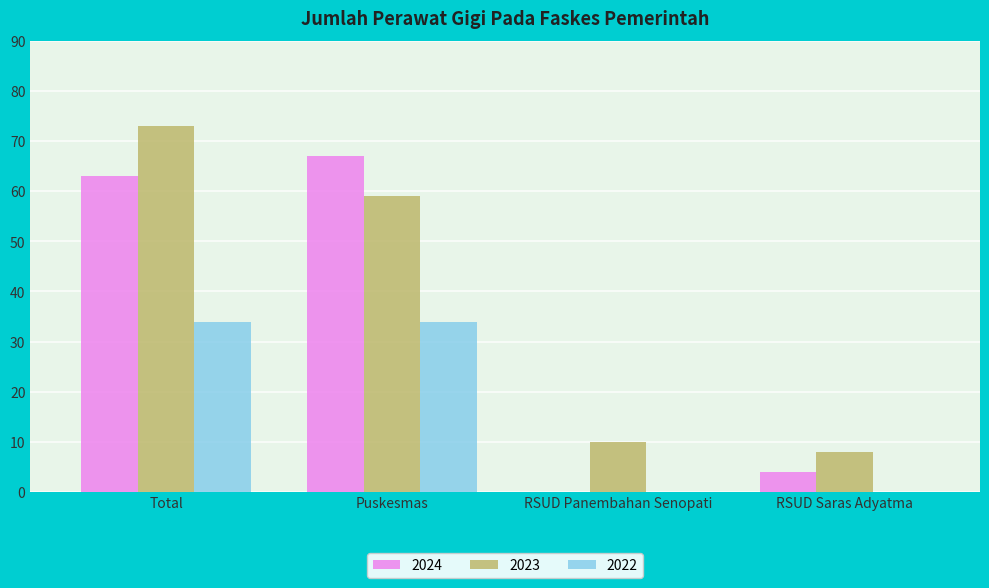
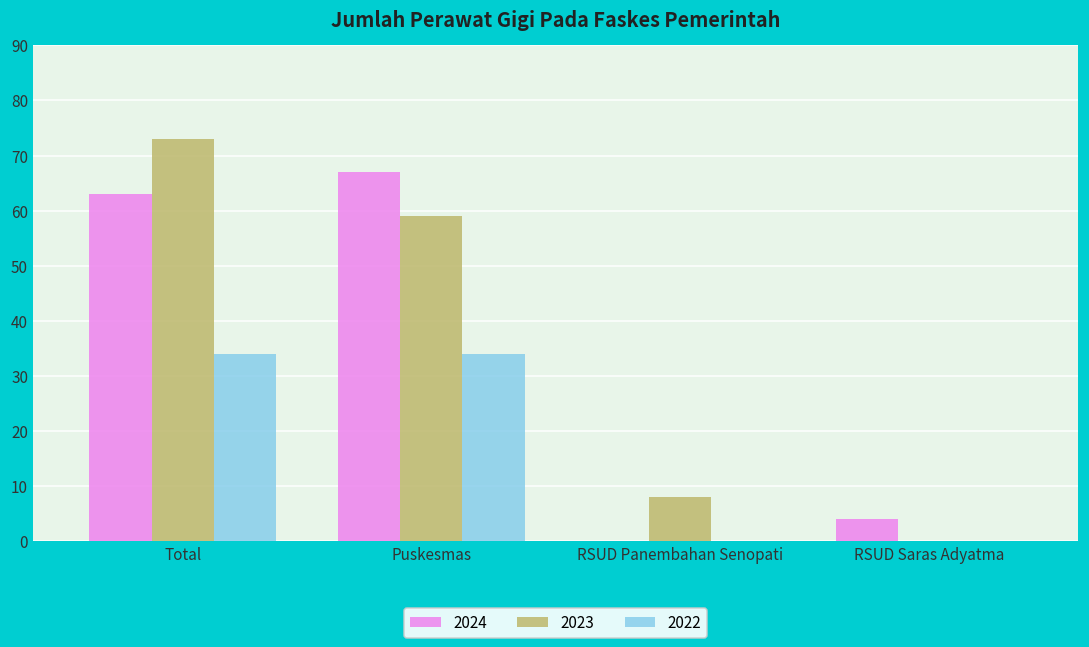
  {
    "2024": {
      "Total": 63,
      "Puskesmas": 67,
      "RSUD Panembahan Senopati": 0,
      "RSUD Saras Adyatma": 4
    },
    "2023": {
      "Total": 73,
      "Puskesmas": 59,
-     "RSUD Panembahan Senopati": 10,
-     "RSUD Saras Adyatma": 8
+     "RSUD Panembahan Senopati": 8,
+     "RSUD Saras Adyatma": 0
    },
    "2022": {
      "Total": 34,
      "Puskesmas": 34,
      "RSUD Panembahan Senopati": 0,
      "RSUD Saras Adyatma": 0
    }
  }
